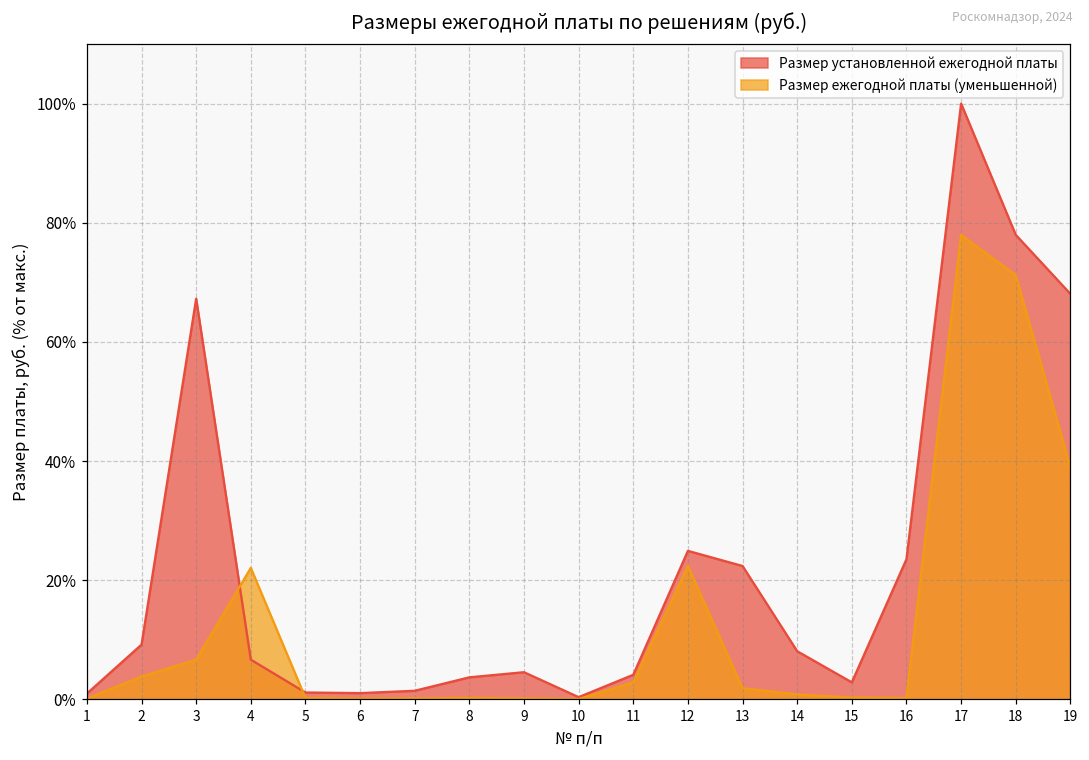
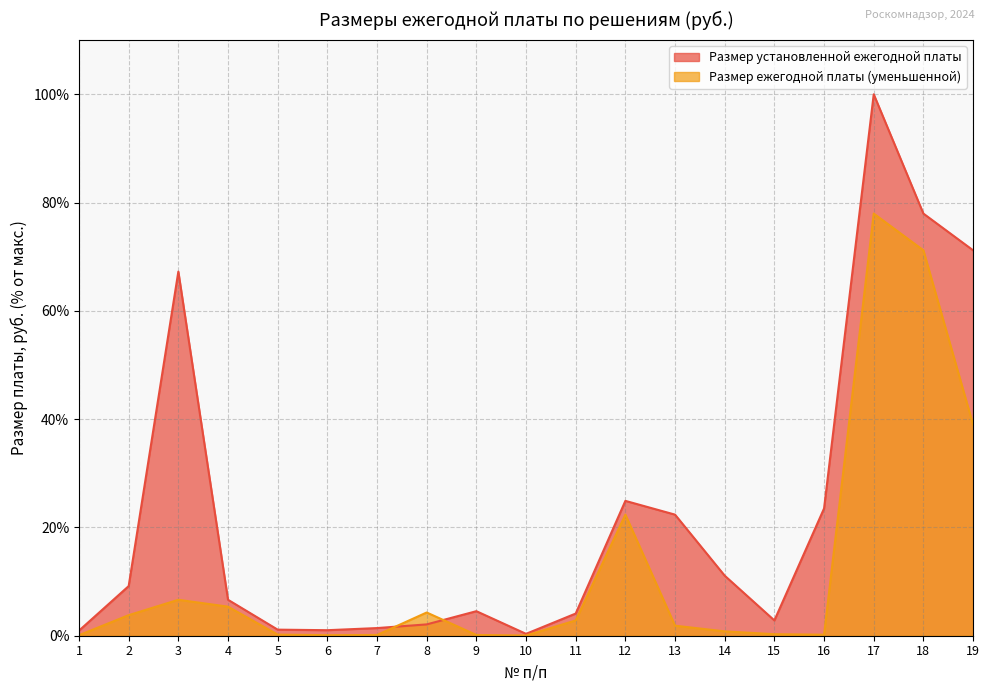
  {
    "Размер установленной ежегодной платы": {
      "1": "1%",
      "2": "9%",
      "3": "67%",
      "4": "7%",
      "5": "1%",
      "6": "1%",
      "7": "1%",
-     "8": "4%",
+     "8": "2%",
      "9": "5%",
      "11": "4%",
      "12": "25%",
      "13": "22%",
-     "14": "8%",
+     "14": "11%",
      "15": "3%",
      "16": "24%",
      "17": "100%",
      "18": "78%",
-     "19": "68%"
+     "19": "71%"
    },
    "Размер ежегодной платы (уменьшенной)": {
      "1": "0%",
      "2": "4%",
      "3": "7%",
-     "4": "22%",
+     "4": "5%",
      "5": "0%",
      "6": "0%",
      "7": "0%",
-     "8": "0%",
+     "8": "4%",
      "9": "0%",
      "11": "3%",
      "12": "22%",
      "13": "2%",
      "14": "1%",
      "15": "0%",
      "16": "0%",
      "17": "78%",
      "18": "71%",
      "19": "39%"
    }
  }
